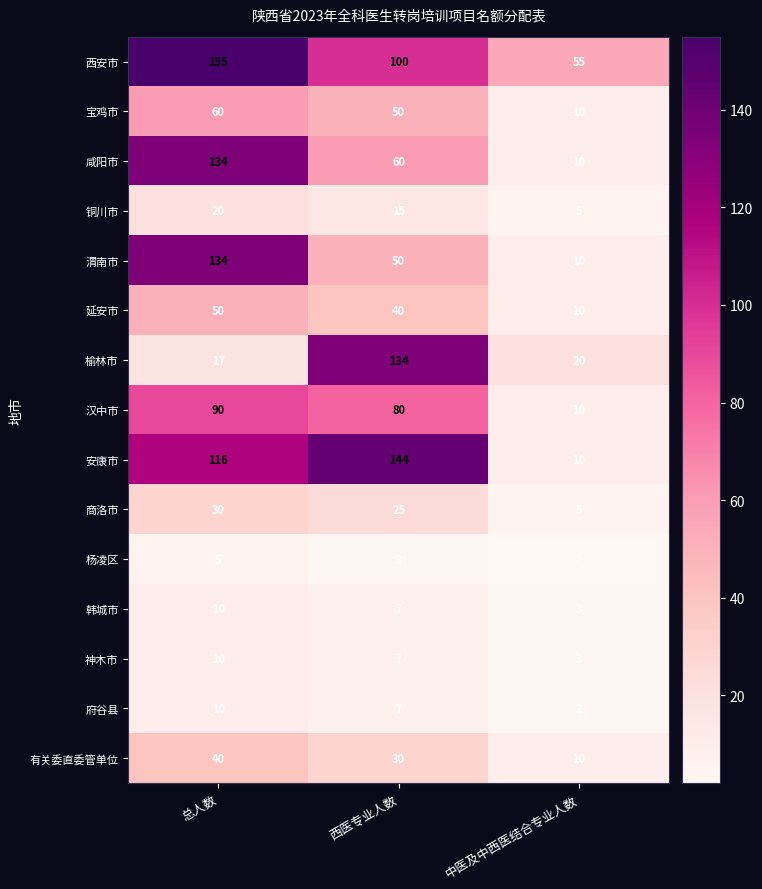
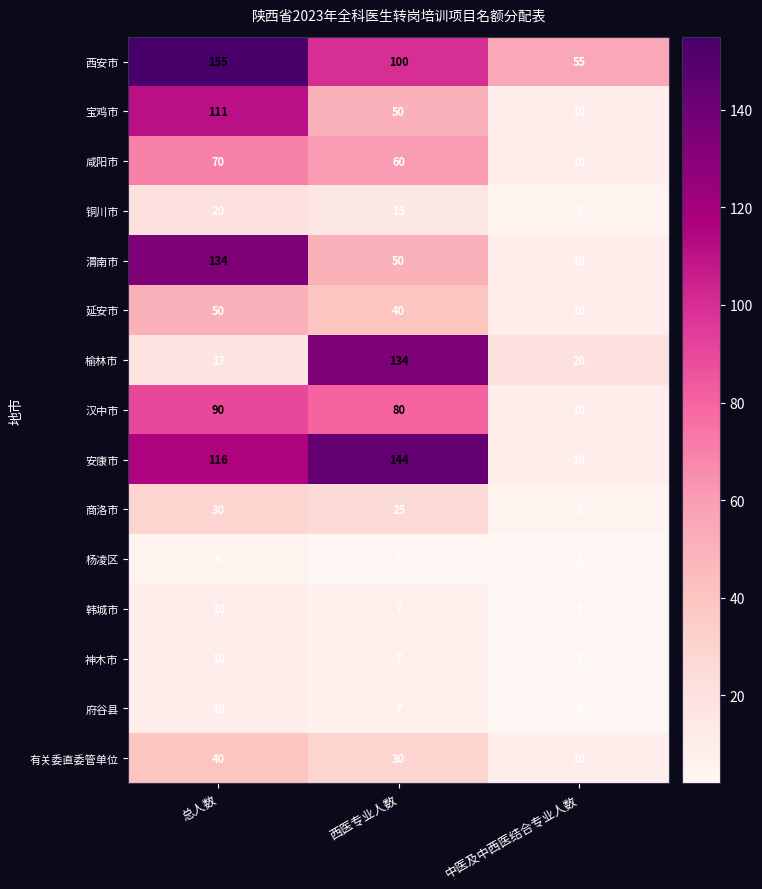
  {
    "西安市": {
      "总人数": 155,
      "西医专业人数": 100,
      "中医及中西医结合专业人数": 55
    },
    "宝鸡市": {
-     "总人数": 60,
+     "总人数": 111,
      "西医专业人数": 50
    },
    "咸阳市": {
-     "总人数": 134,
+     "总人数": 70,
      "西医专业人数": 60
    },
    "渭南市": {
      "总人数": 134,
      "西医专业人数": 50
    },
    "延安市": {
      "总人数": 50,
      "西医专业人数": 40
    },
    "榆林市": {
      "西医专业人数": 134
    },
    "汉中市": {
      "总人数": 90,
      "西医专业人数": 80
    },
    "安康市": {
      "总人数": 116,
      "西医专业人数": 144
    },
    "有关委直委管单位": {
      "总人数": 40
    }
  }
